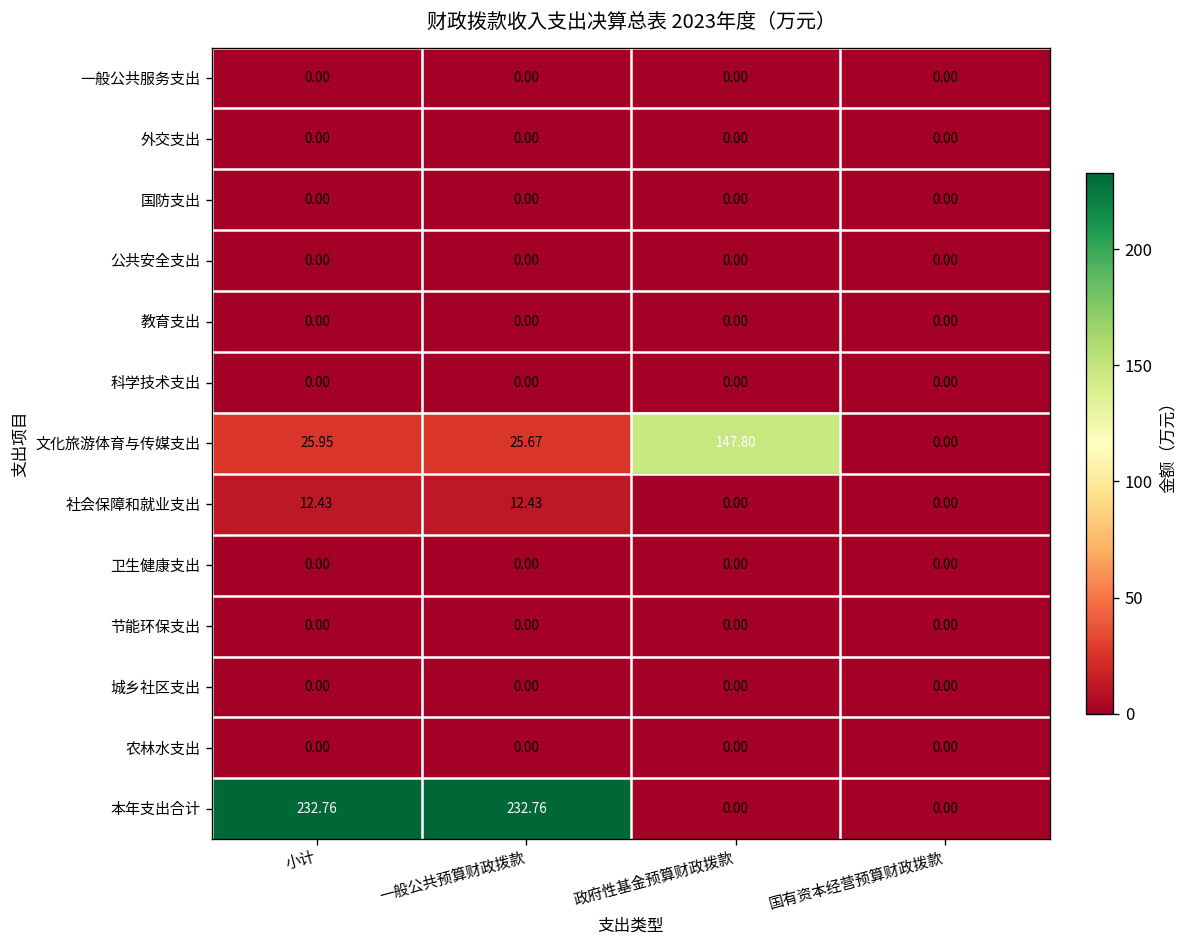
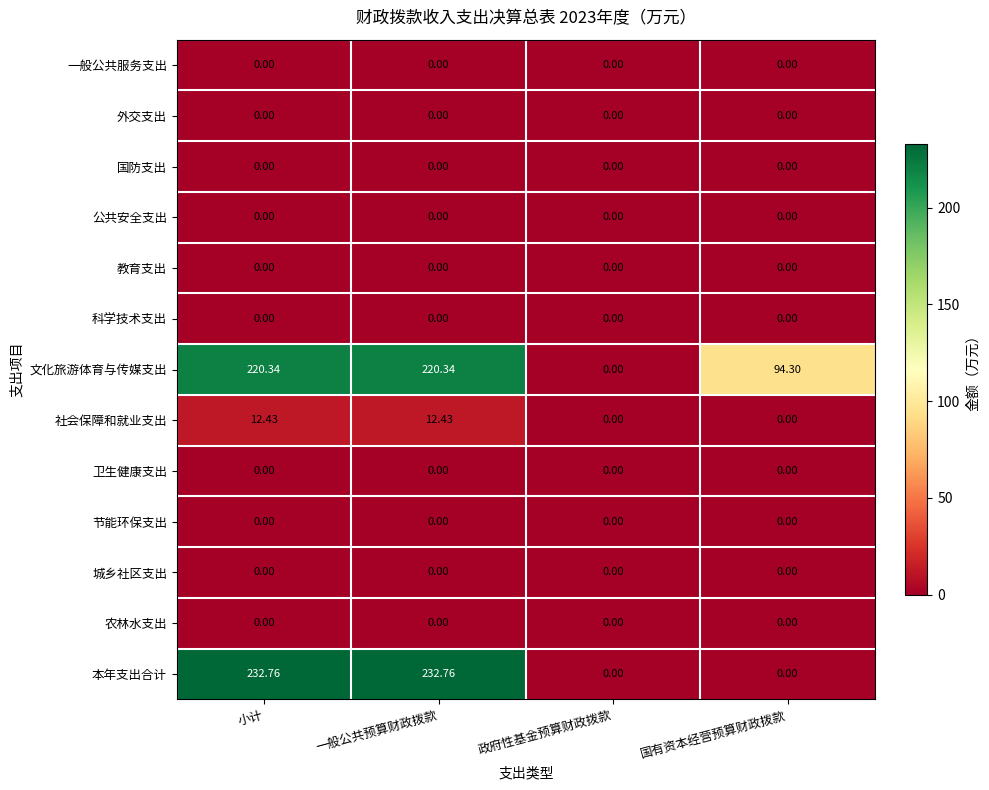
  {
    "一般公共服务支出": {
      "小计": 0.00,
      "一般公共预算财政拨款": 0.00,
      "政府性基金预算财政拨款": 0.00,
      "国有资本经营预算财政拨款": 0.00
    },
    "外交支出": {
      "小计": 0.00,
      "一般公共预算财政拨款": 0.00,
      "政府性基金预算财政拨款": 0.00,
      "国有资本经营预算财政拨款": 0.00
    },
    "国防支出": {
      "小计": 0.00,
      "一般公共预算财政拨款": 0.00,
      "政府性基金预算财政拨款": 0.00,
      "国有资本经营预算财政拨款": 0.00
    },
    "公共安全支出": {
      "小计": 0.00,
      "一般公共预算财政拨款": 0.00,
      "政府性基金预算财政拨款": 0.00,
      "国有资本经营预算财政拨款": 0.00
    },
    "教育支出": {
      "小计": 0.00,
      "一般公共预算财政拨款": 0.00,
      "政府性基金预算财政拨款": 0.00,
      "国有资本经营预算财政拨款": 0.00
    },
    "科学技术支出": {
      "小计": 0.00,
      "一般公共预算财政拨款": 0.00,
      "政府性基金预算财政拨款": 0.00,
      "国有资本经营预算财政拨款": 0.00
    },
    "文化旅游体育与传媒支出": {
-     "小计": 25.95,
-     "一般公共预算财政拨款": 25.67,
-     "政府性基金预算财政拨款": 147.80,
-     "国有资本经营预算财政拨款": 0.00
+     "小计": 220.34,
+     "一般公共预算财政拨款": 220.34,
+     "政府性基金预算财政拨款": 0.00,
+     "国有资本经营预算财政拨款": 94.30
    },
    "社会保障和就业支出": {
      "小计": 12.43,
      "一般公共预算财政拨款": 12.43,
      "政府性基金预算财政拨款": 0.00,
      "国有资本经营预算财政拨款": 0.00
    },
    "卫生健康支出": {
      "小计": 0.00,
      "一般公共预算财政拨款": 0.00,
      "政府性基金预算财政拨款": 0.00,
      "国有资本经营预算财政拨款": 0.00
    },
    "节能环保支出": {
      "小计": 0.00,
      "一般公共预算财政拨款": 0.00,
      "政府性基金预算财政拨款": 0.00,
      "国有资本经营预算财政拨款": 0.00
    },
    "城乡社区支出": {
      "小计": 0.00,
      "一般公共预算财政拨款": 0.00,
      "政府性基金预算财政拨款": 0.00,
      "国有资本经营预算财政拨款": 0.00
    },
    "农林水支出": {
      "小计": 0.00,
      "一般公共预算财政拨款": 0.00,
      "政府性基金预算财政拨款": 0.00,
      "国有资本经营预算财政拨款": 0.00
    },
    "本年支出合计": {
      "小计": 232.76,
      "一般公共预算财政拨款": 232.76,
      "政府性基金预算财政拨款": 0.00,
      "国有资本经营预算财政拨款": 0.00
    }
  }
